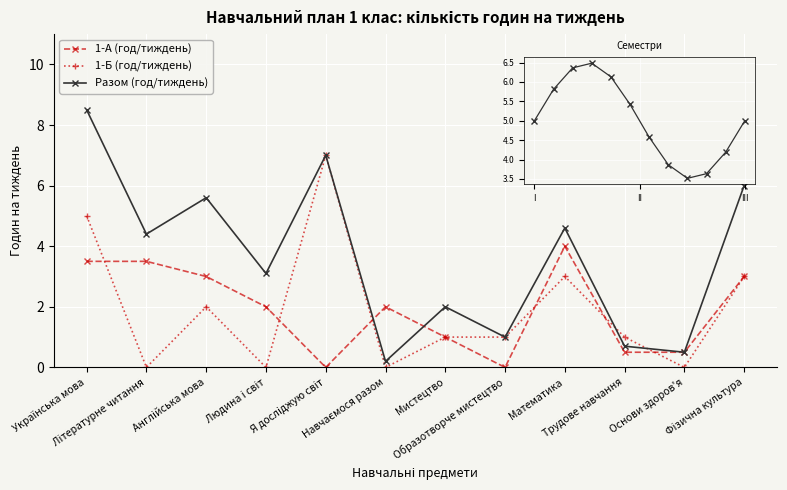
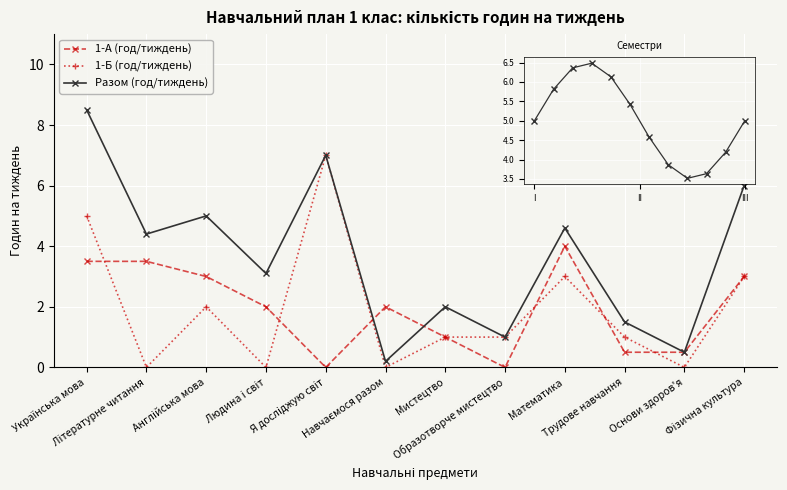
  {
    "Разом (год/тиждень)": {
      "Українська мова": 8.5,
      "Літературне читання": 4.4,
-     "Англійська мова": 5.6,
+     "Англійська мова": 5.0,
      "Людина і світ": 3.1,
      "Навчаємося разом": 0.2,
      "Мистецтво": 2.0,
      "Математика": 4.6,
-     "Трудове навчання": 0.7,
+     "Трудове навчання": 1.5,
      "Фізична культура": 6.0
    }
  }
